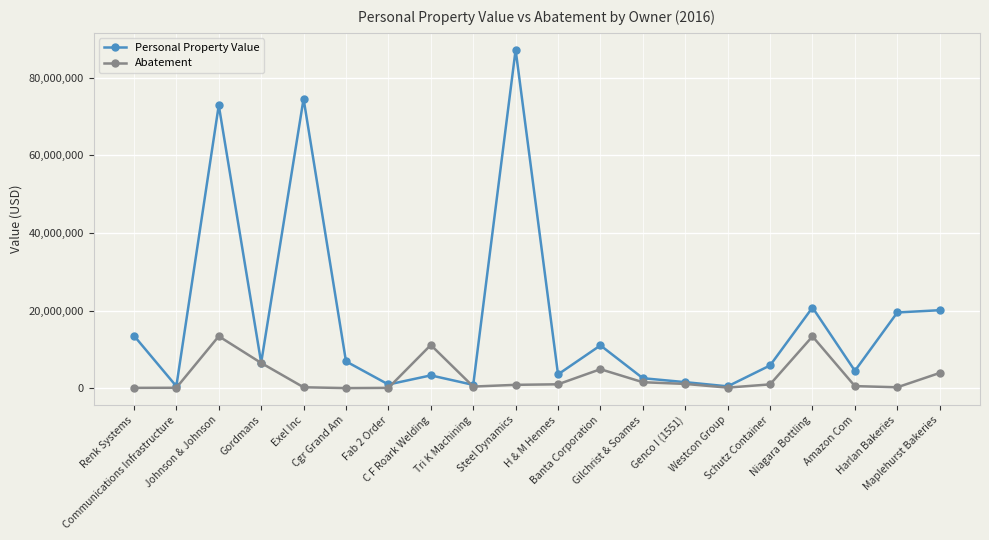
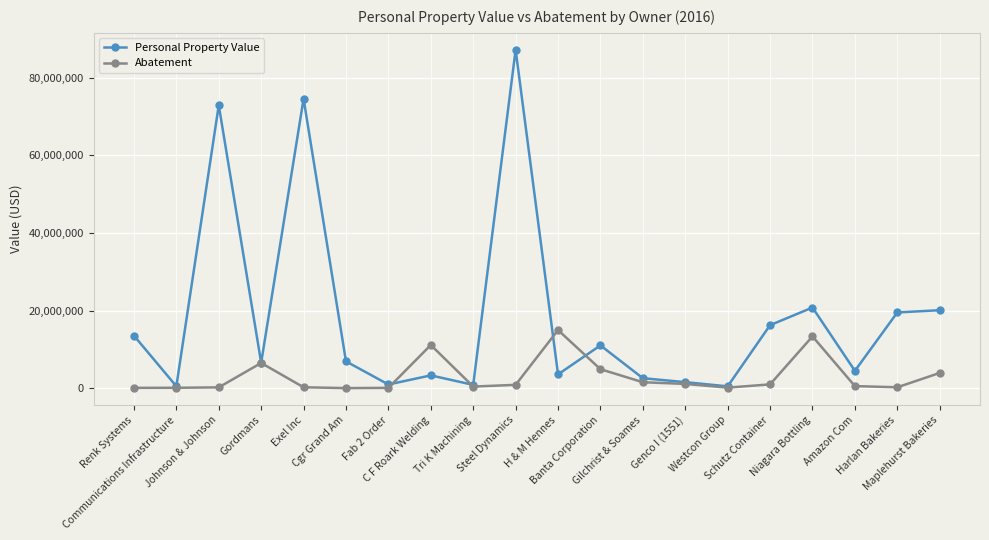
  {
    "Personal Property Value": {
      "Renk Systems": "14,000,000",
      "Johnson & Johnson": "73,000,000",
      "Exel Inc": "75,000,000",
      "Cgr Grand Am": "7,000,000",
      "Fab 2 Order": "1,000,000",
      "C F Roark Welding": "3,000,000",
      "Steel Dynamics": "87,000,000",
      "H & M Hennes": "4,000,000",
      "Banta Corporation": "11,000,000",
      "Gilchrist & Soames": "3,000,000",
-     "Schutz Container": "6,000,000",
+     "Schutz Container": "16,000,000",
      "Niagara Bottling": "21,000,000",
      "Amazon Com": "4,000,000",
      "Harlan Bakeries": "20,000,000",
      "Maplehurst Bakeries": "20,000,000"
    },
    "Abatement": {
      "Renk Systems": "0",
-     "Johnson & Johnson": "13,000,000",
+     "Johnson & Johnson": "0",
      "Exel Inc": "0",
      "Cgr Grand Am": "0",
      "Fab 2 Order": "0",
      "C F Roark Welding": "11,000,000",
      "Steel Dynamics": "1,000,000",
-     "H & M Hennes": "1,000,000",
+     "H & M Hennes": "15,000,000",
      "Banta Corporation": "5,000,000",
      "Gilchrist & Soames": "2,000,000",
      "Schutz Container": "1,000,000",
      "Niagara Bottling": "13,000,000",
      "Amazon Com": "1,000,000",
      "Harlan Bakeries": "0",
      "Maplehurst Bakeries": "4,000,000"
    }
  }
